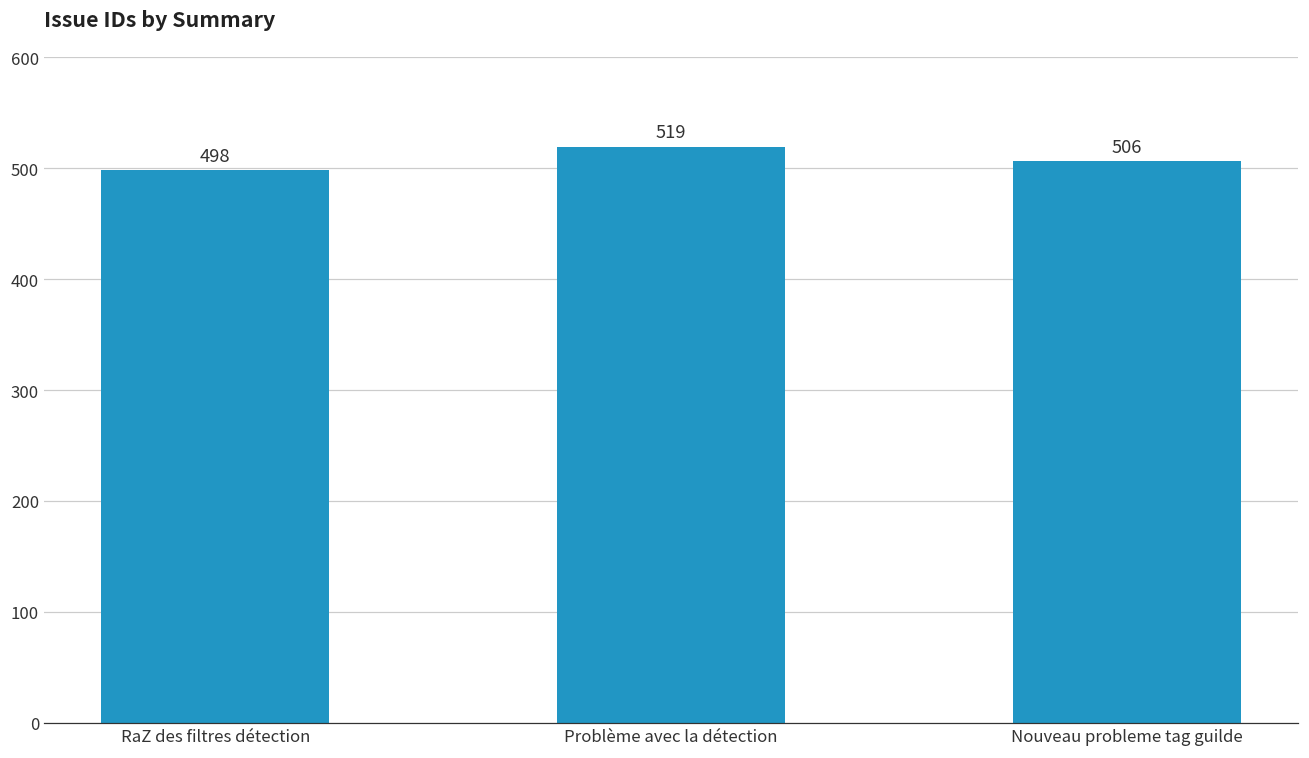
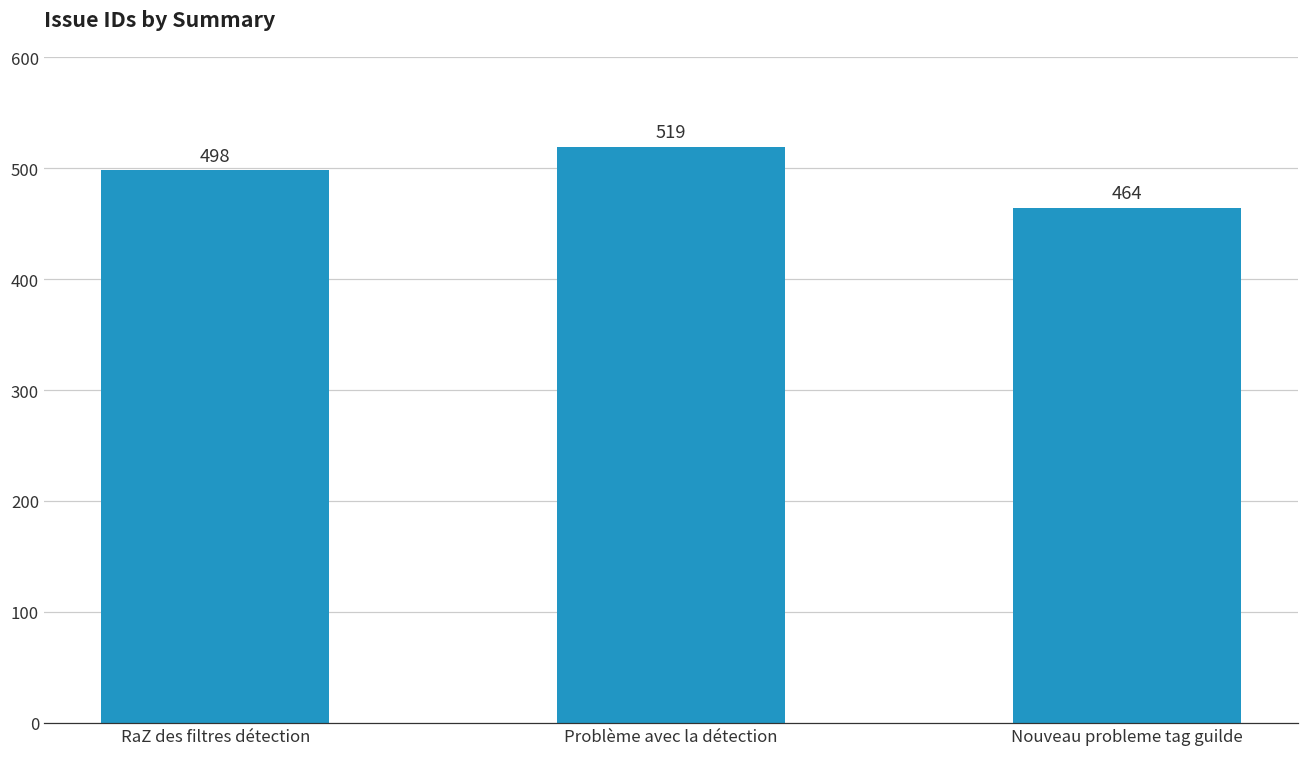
  {
    "RaZ des filtres détection": 498,
    "Problème avec la détection": 519,
-   "Nouveau probleme tag guilde": 506
+   "Nouveau probleme tag guilde": 464
  }
